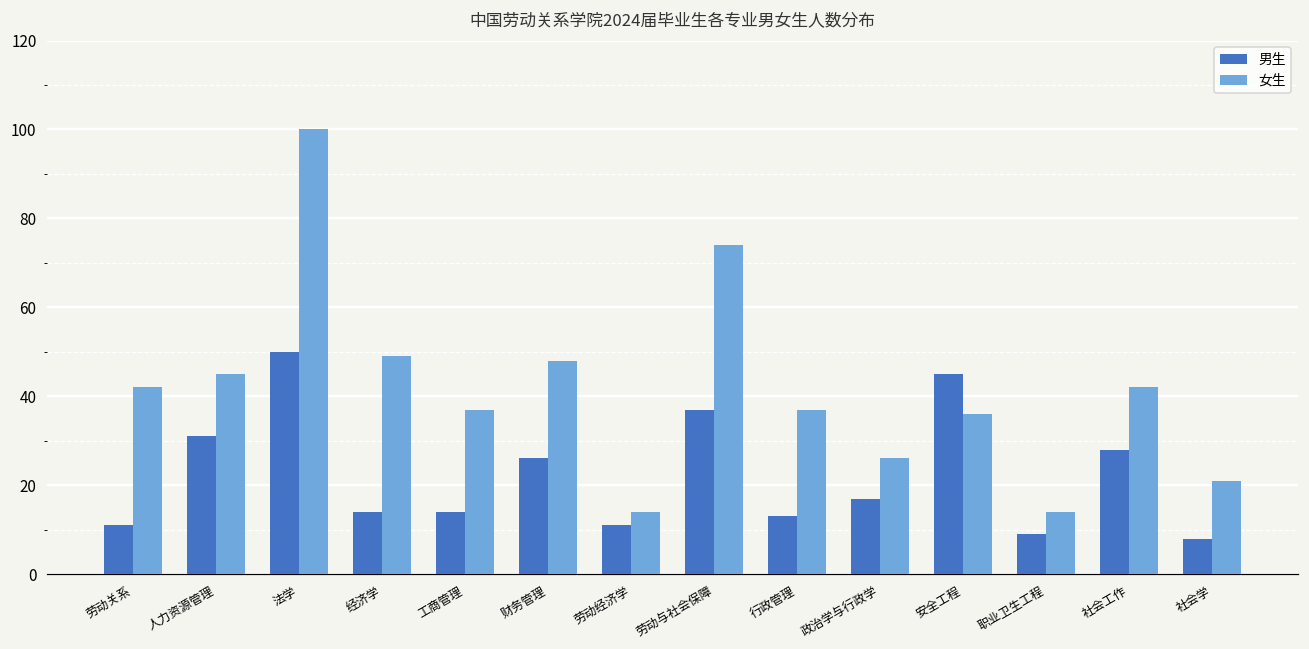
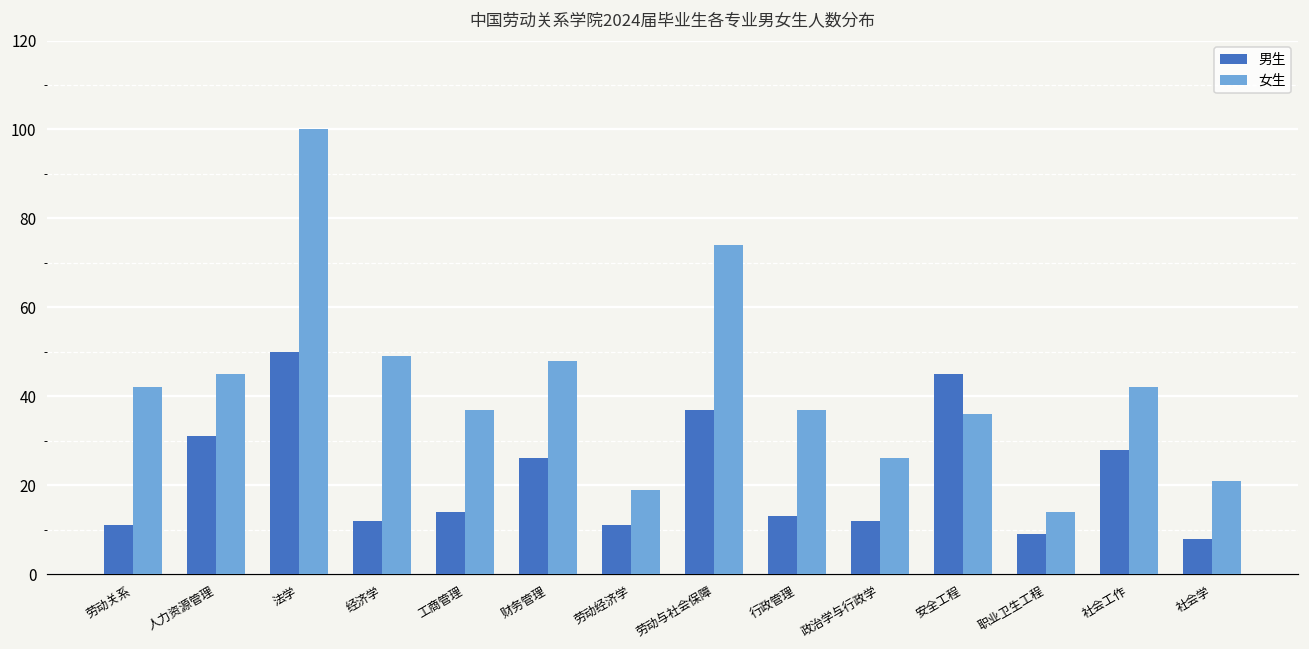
  {
    "男生": {
      "劳动关系": 11,
      "人力资源管理": 31,
      "法学": 50,
-     "经济学": 14,
+     "经济学": 12,
      "工商管理": 14,
      "财务管理": 26,
      "劳动经济学": 11,
      "劳动与社会保障": 37,
      "行政管理": 13,
-     "政治学与行政学": 17,
+     "政治学与行政学": 12,
      "安全工程": 45,
      "职业卫生工程": 9,
      "社会工作": 28,
      "社会学": 8
    },
    "女生": {
      "劳动关系": 42,
      "人力资源管理": 45,
      "法学": 100,
      "经济学": 49,
      "工商管理": 37,
      "财务管理": 48,
-     "劳动经济学": 14,
+     "劳动经济学": 19,
      "劳动与社会保障": 74,
      "行政管理": 37,
      "政治学与行政学": 26,
      "安全工程": 36,
      "职业卫生工程": 14,
      "社会工作": 42,
      "社会学": 21
    }
  }
